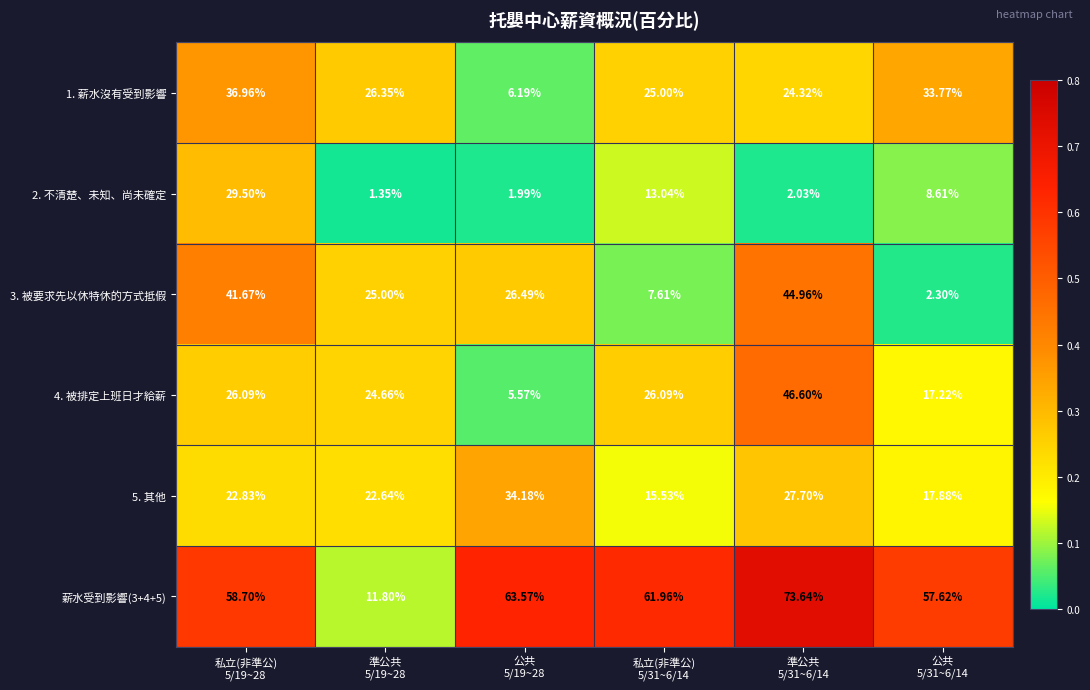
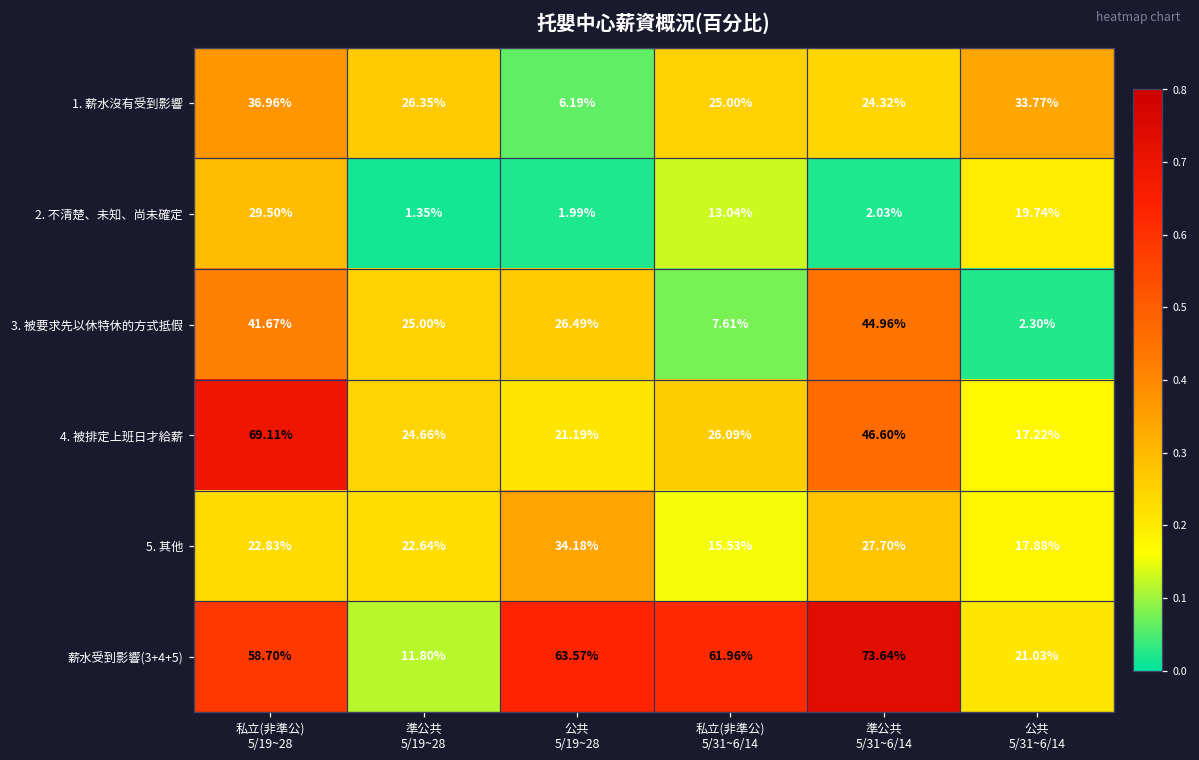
  {
    "1. 薪水沒有受到影響": {
      "私立(非準公) 5/19~28": "36.96%",
      "準公共 5/19~28": "26.35%",
      "公共 5/19~28": "6.19%",
      "私立(非準公) 5/31~6/14": "25.00%",
      "準公共 5/31~6/14": "24.32%",
      "公共 5/31~6/14": "33.77%"
    },
    "2. 不清楚、未知、尚未確定": {
      "私立(非準公) 5/19~28": "29.50%",
      "準公共 5/19~28": "1.35%",
      "公共 5/19~28": "1.99%",
      "私立(非準公) 5/31~6/14": "13.04%",
      "準公共 5/31~6/14": "2.03%",
-     "公共 5/31~6/14": "8.61%"
+     "公共 5/31~6/14": "19.74%"
    },
    "3. 被要求先以休特休的方式抵假": {
      "私立(非準公) 5/19~28": "41.67%",
      "準公共 5/19~28": "25.00%",
      "公共 5/19~28": "26.49%",
      "私立(非準公) 5/31~6/14": "7.61%",
      "準公共 5/31~6/14": "44.96%",
      "公共 5/31~6/14": "2.30%"
    },
    "4. 被排定上班日才給薪": {
-     "私立(非準公) 5/19~28": "26.09%",
+     "私立(非準公) 5/19~28": "69.11%",
      "準公共 5/19~28": "24.66%",
-     "公共 5/19~28": "5.57%",
+     "公共 5/19~28": "21.19%",
      "私立(非準公) 5/31~6/14": "26.09%",
      "準公共 5/31~6/14": "46.60%",
      "公共 5/31~6/14": "17.22%"
    },
    "5. 其他": {
      "私立(非準公) 5/19~28": "22.83%",
      "準公共 5/19~28": "22.64%",
      "公共 5/19~28": "34.18%",
      "私立(非準公) 5/31~6/14": "15.53%",
      "準公共 5/31~6/14": "27.70%",
      "公共 5/31~6/14": "17.88%"
    },
    "薪水受到影響(3+4+5)": {
      "私立(非準公) 5/19~28": "58.70%",
      "準公共 5/19~28": "11.80%",
      "公共 5/19~28": "63.57%",
      "私立(非準公) 5/31~6/14": "61.96%",
      "準公共 5/31~6/14": "73.64%",
-     "公共 5/31~6/14": "57.62%"
+     "公共 5/31~6/14": "21.03%"
    }
  }
